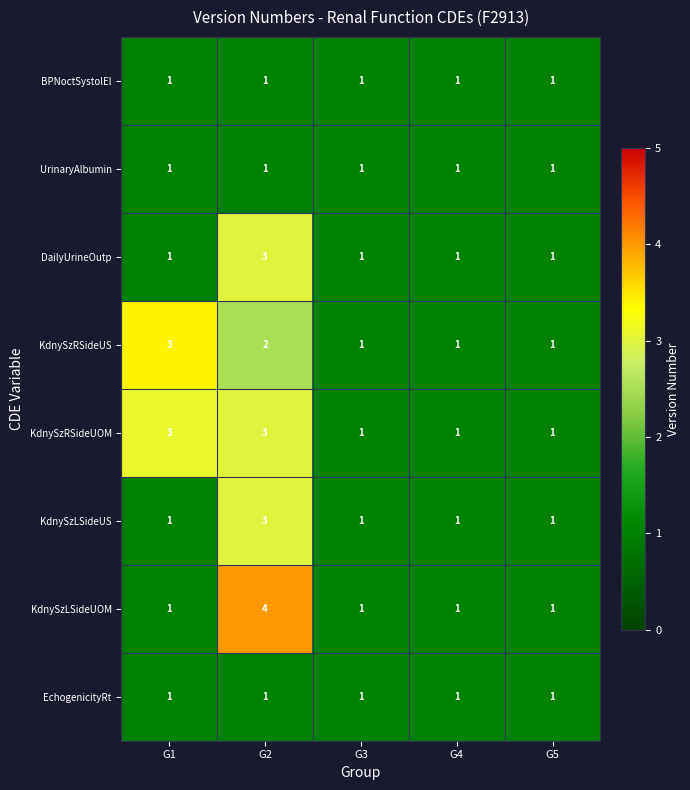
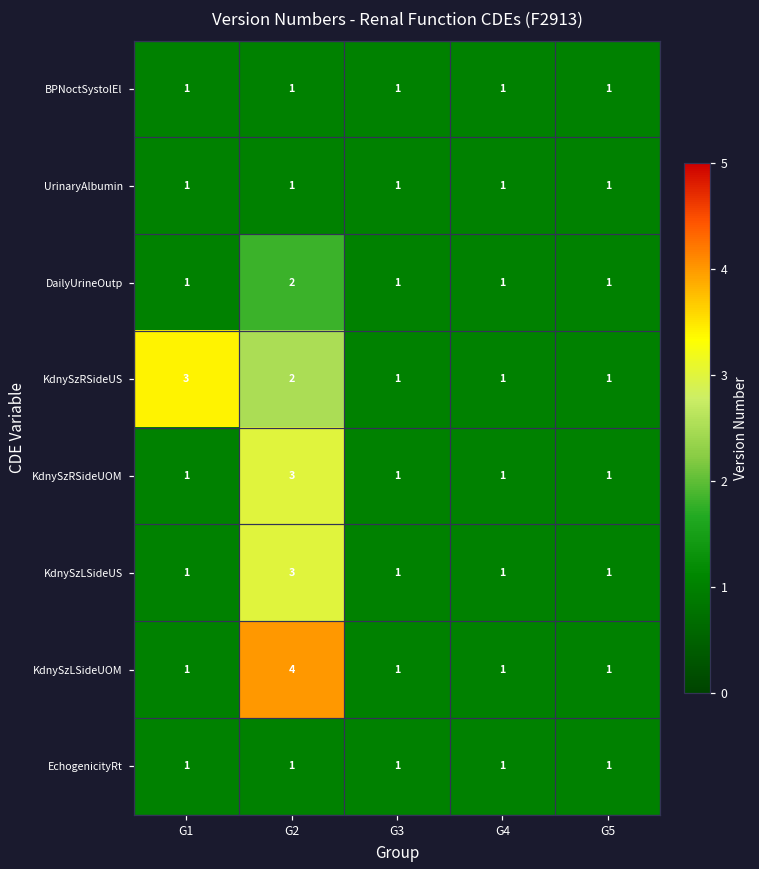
  {
    "BPNoctSystolEl": {
      "G1": 1,
      "G2": 1,
      "G3": 1,
      "G4": 1,
      "G5": 1
    },
    "UrinaryAlbumin": {
      "G1": 1,
      "G2": 1,
      "G3": 1,
      "G4": 1,
      "G5": 1
    },
    "DailyUrineOutp": {
      "G1": 1,
-     "G2": 3,
+     "G2": 2,
      "G3": 1,
      "G4": 1,
      "G5": 1
    },
    "KdnySzRSideUS": {
      "G1": 3,
      "G2": 2,
      "G3": 1,
      "G4": 1,
      "G5": 1
    },
    "KdnySzRSideUOM": {
-     "G1": 3,
+     "G1": 1,
      "G2": 3,
      "G3": 1,
      "G4": 1,
      "G5": 1
    },
    "KdnySzLSideUS": {
      "G1": 1,
      "G2": 3,
      "G3": 1,
      "G4": 1,
      "G5": 1
    },
    "KdnySzLSideUOM": {
      "G1": 1,
      "G2": 4,
      "G3": 1,
      "G4": 1,
      "G5": 1
    },
    "EchogenicityRt": {
      "G1": 1,
      "G2": 1,
      "G3": 1,
      "G4": 1,
      "G5": 1
    }
  }
